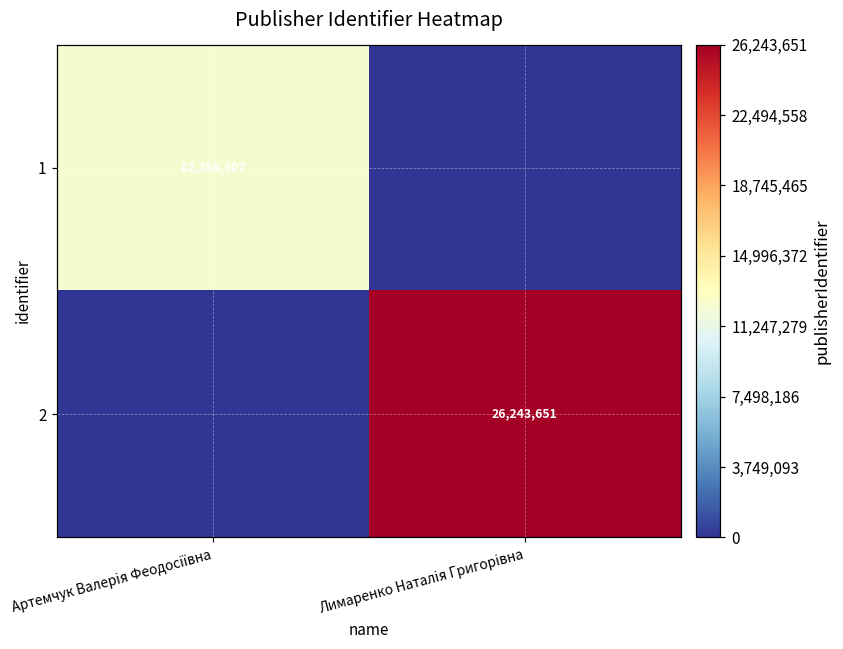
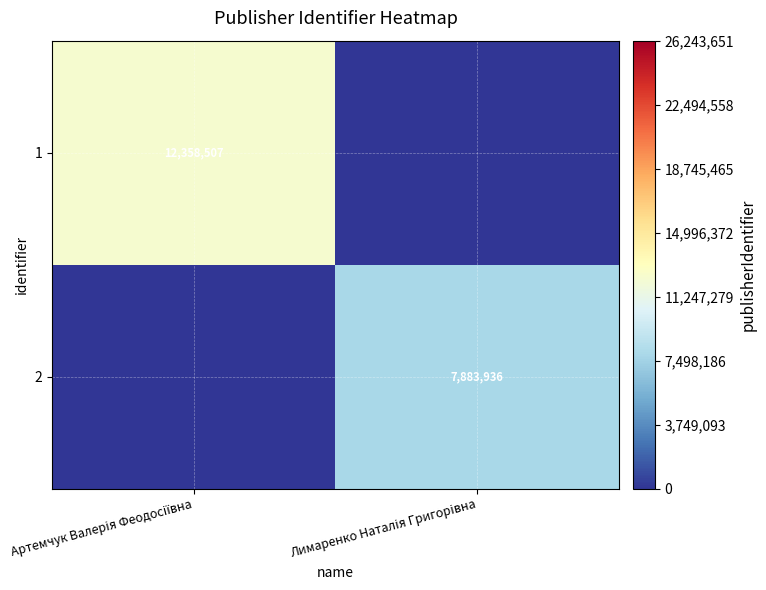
  {
    "1": {
      "Артемчук Валерія Феодосіївна": "12,358,507"
    },
    "2": {
-     "Лимаренко Наталія Григорівна": "26,243,651"
+     "Лимаренко Наталія Григорівна": "7,883,936"
    }
  }
